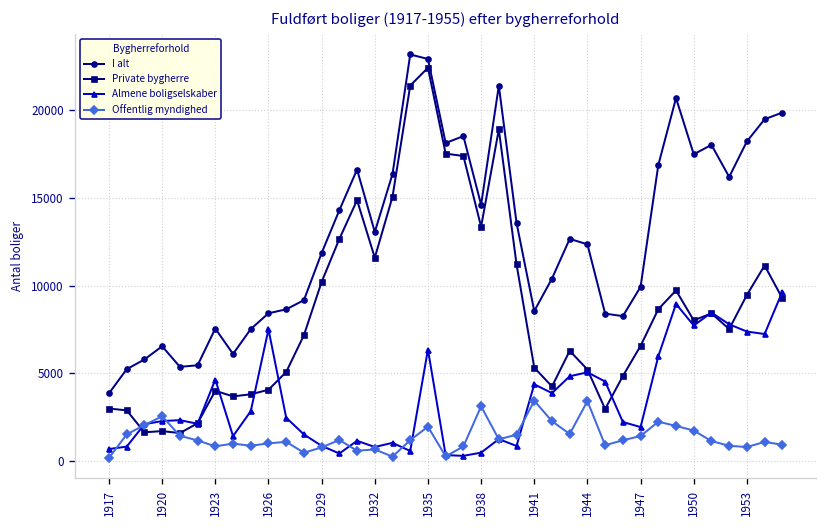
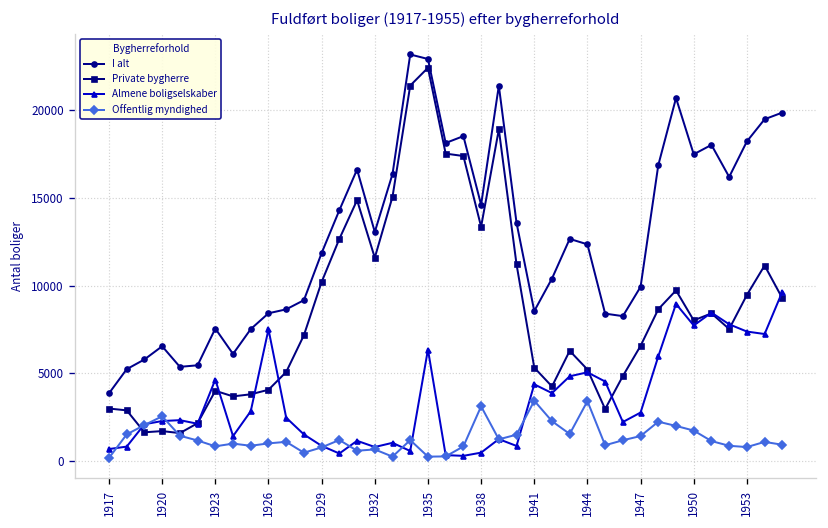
  {
    "Almene boligselskaber": {
      "1917": 700,
      "1920": 2300,
      "1923": 4700,
      "1926": 7500,
      "1935": 6400,
      "1938": 500,
      "1941": 4400,
-     "1947": 1900,
+     "1947": 2800,
      "1950": 7700,
      "1953": 7400
    },
    "Offentlig myndighed": {
      "1917": 200,
      "1920": 2600,
      "1923": 800,
      "1926": 1000,
-     "1935": 2000,
+     "1935": 300,
      "1938": 3100,
      "1941": 3400,
      "1944": 3400,
      "1947": 1400,
      "1950": 1700,
      "1953": 800
    }
  }
